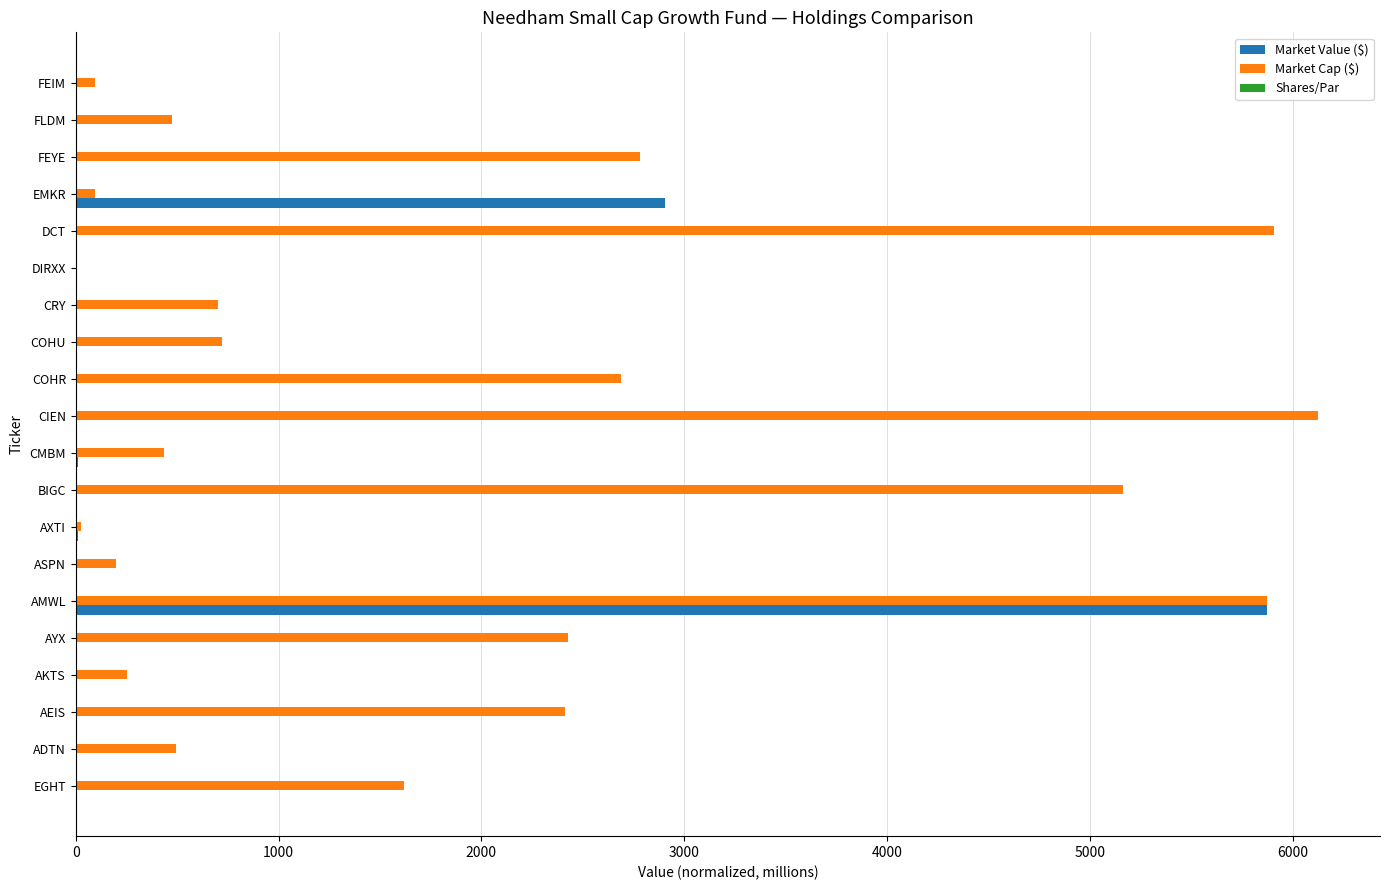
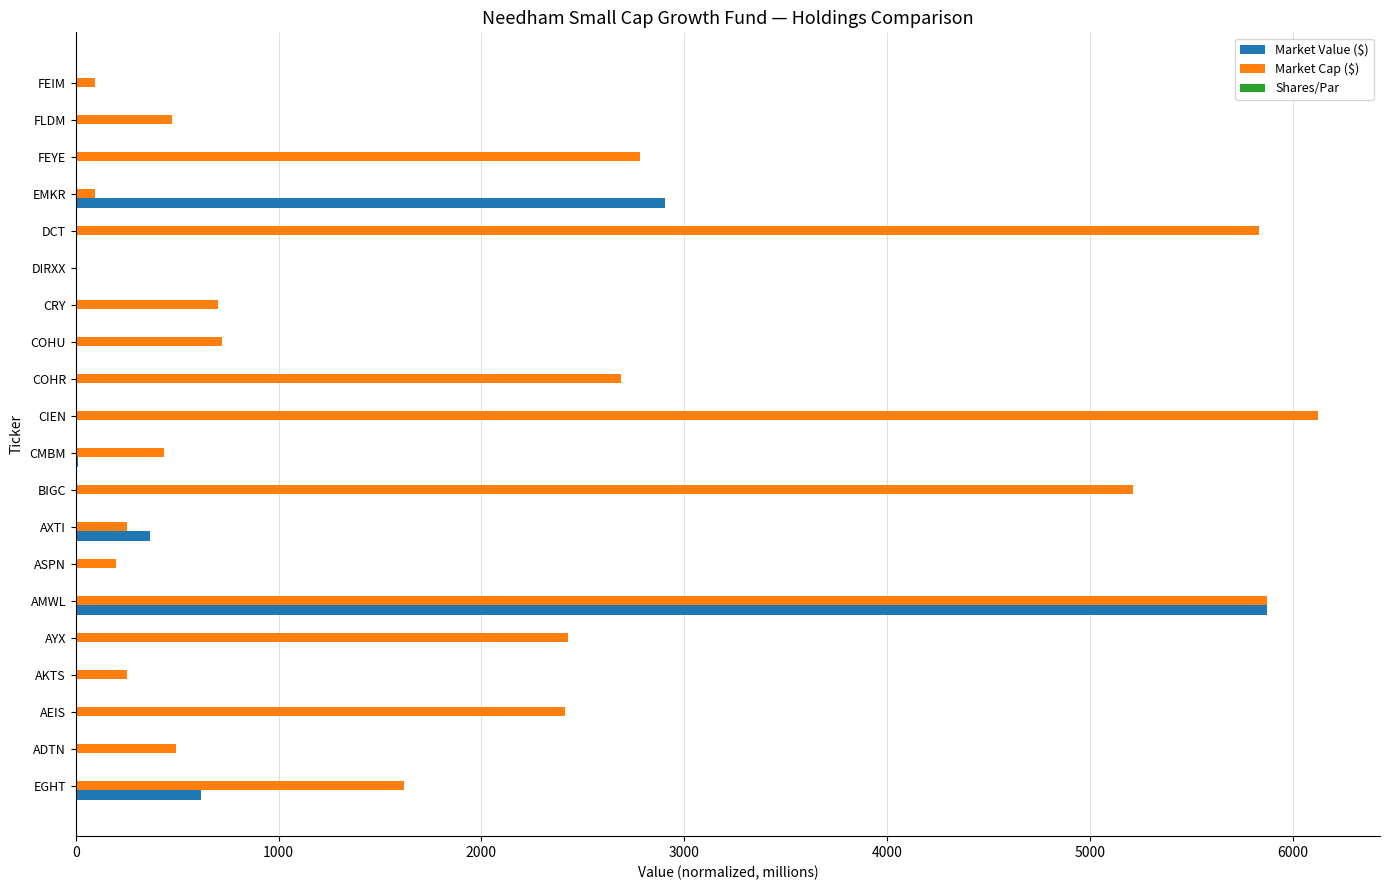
  {
    "Market Value ($)": {
      "EMKR": 2900,
      "CMBM": 10,
-     "AXTI": 10,
+     "AXTI": 360,
      "AMWL": 5870,
-     "EGHT": 10
+     "EGHT": 620
    },
    "Market Cap ($)": {
      "FEIM": 90,
      "FLDM": 470,
      "FEYE": 2780,
      "EMKR": 100,
-     "DCT": 5910,
+     "DCT": 5830,
      "DIRXX": 0,
      "CRY": 700,
      "COHU": 720,
      "COHR": 2690,
      "CIEN": 6120,
      "CMBM": 430,
-     "BIGC": 5160,
-     "AXTI": 30,
+     "BIGC": 5210,
+     "AXTI": 250,
      "ASPN": 200,
      "AMWL": 5870,
      "AYX": 2430,
      "AKTS": 250,
      "AEIS": 2410,
      "ADTN": 490,
      "EGHT": 1620
    }
  }
